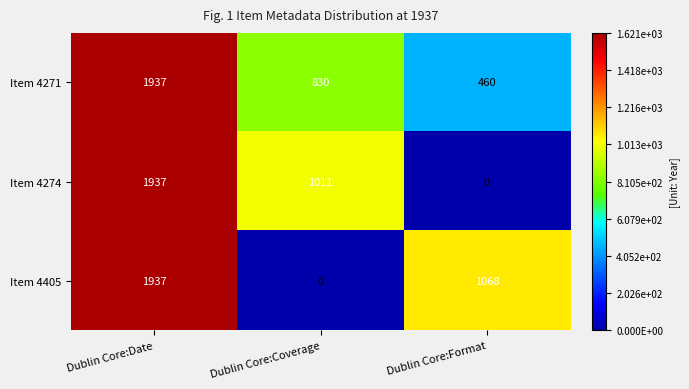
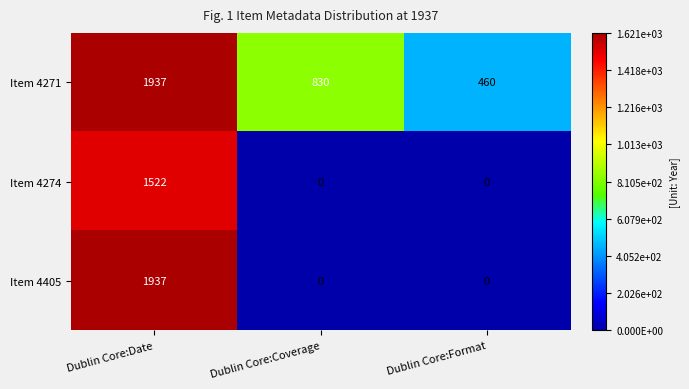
  {
    "Item 4271": {
      "Dublin Core:Date": 1937,
      "Dublin Core:Coverage": 830,
      "Dublin Core:Format": 460
    },
    "Item 4274": {
-     "Dublin Core:Date": 1937,
-     "Dublin Core:Coverage": 1011,
+     "Dublin Core:Date": 1522,
+     "Dublin Core:Coverage": 0,
      "Dublin Core:Format": 0
    },
    "Item 4405": {
      "Dublin Core:Date": 1937,
      "Dublin Core:Coverage": 0,
-     "Dublin Core:Format": 1068
+     "Dublin Core:Format": 0
    }
  }
